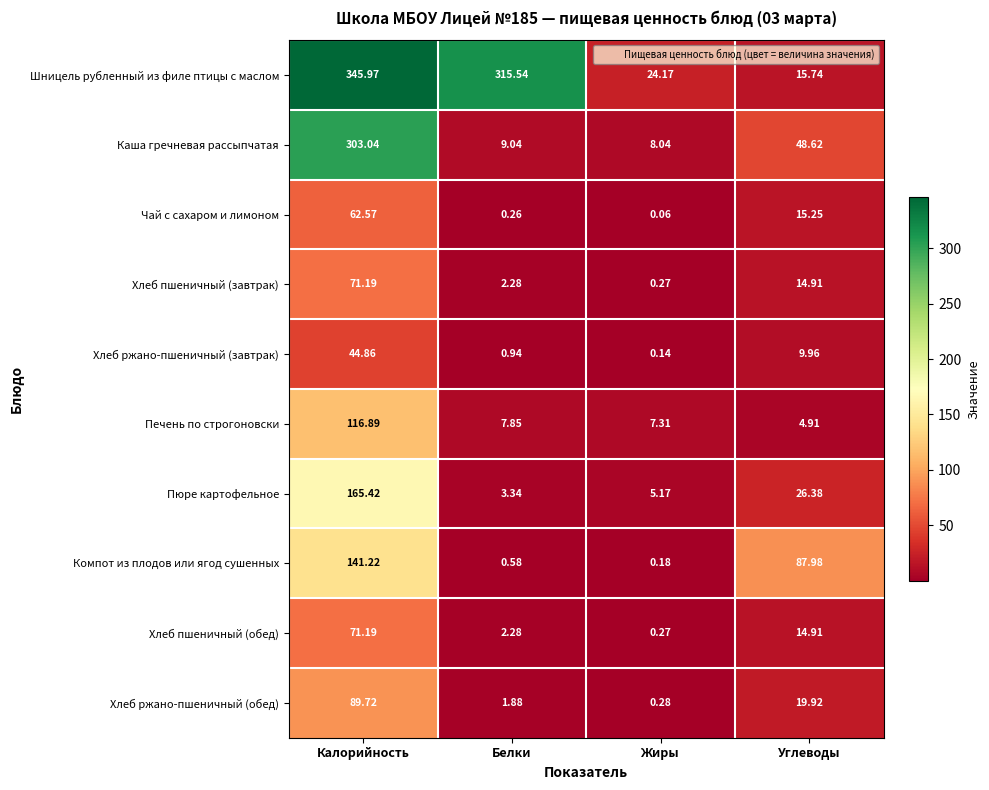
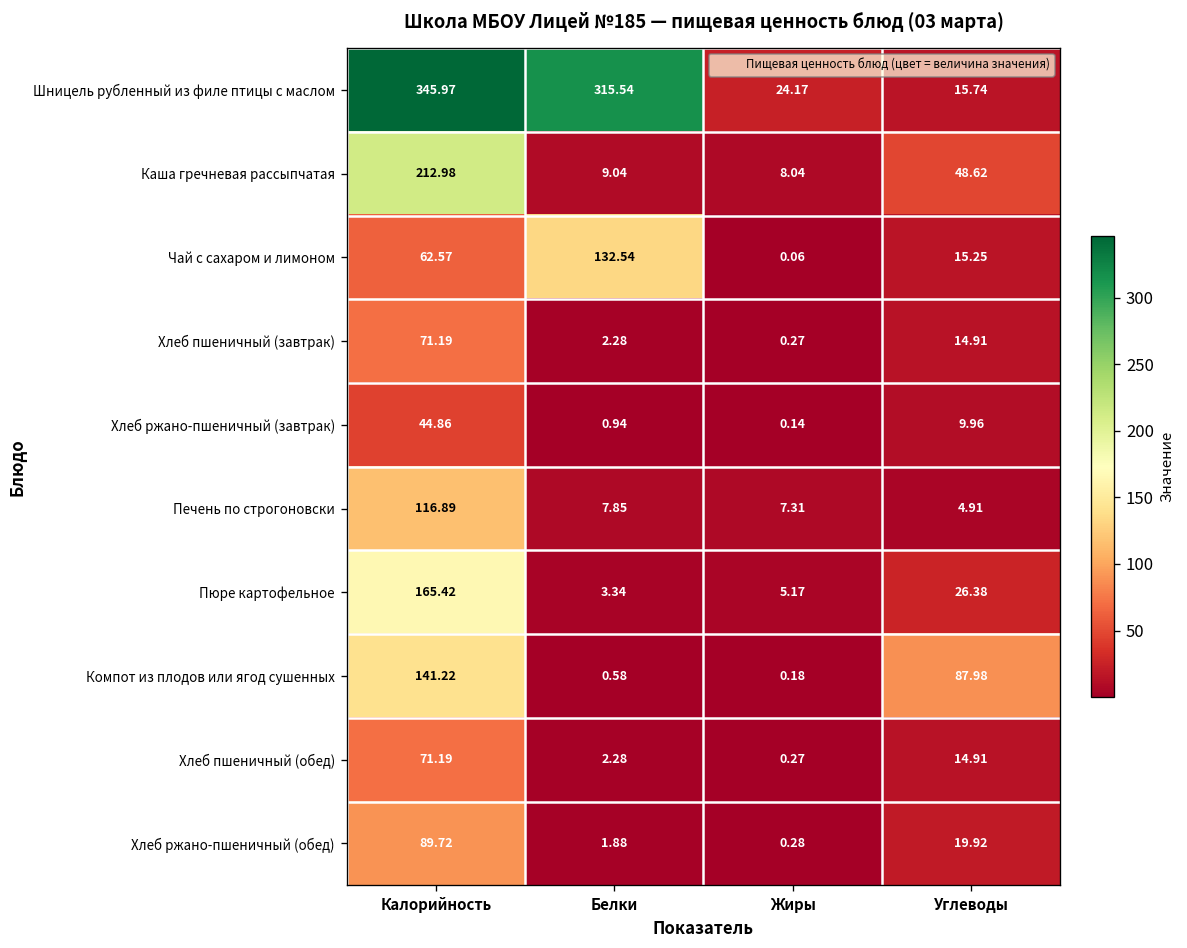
  {
    "Шницель рубленный из филе птицы с маслом": {
      "Калорийность": 345.97,
      "Белки": 315.54,
      "Жиры": 24.17,
      "Углеводы": 15.74
    },
    "Каша гречневая рассыпчатая": {
-     "Калорийность": 303.04,
+     "Калорийность": 212.98,
      "Белки": 9.04,
      "Жиры": 8.04,
      "Углеводы": 48.62
    },
    "Чай с сахаром и лимоном": {
      "Калорийность": 62.57,
-     "Белки": 0.26,
+     "Белки": 132.54,
      "Жиры": 0.06,
      "Углеводы": 15.25
    },
    "Хлеб пшеничный (завтрак)": {
      "Калорийность": 71.19,
      "Белки": 2.28,
      "Жиры": 0.27,
      "Углеводы": 14.91
    },
    "Хлеб ржано-пшеничный (завтрак)": {
      "Калорийность": 44.86,
      "Белки": 0.94,
      "Жиры": 0.14,
      "Углеводы": 9.96
    },
    "Печень по строгоновски": {
      "Калорийность": 116.89,
      "Белки": 7.85,
      "Жиры": 7.31,
      "Углеводы": 4.91
    },
    "Пюре картофельное": {
      "Калорийность": 165.42,
      "Белки": 3.34,
      "Жиры": 5.17,
      "Углеводы": 26.38
    },
    "Компот из плодов или ягод сушенных": {
      "Калорийность": 141.22,
      "Белки": 0.58,
      "Жиры": 0.18,
      "Углеводы": 87.98
    },
    "Хлеб пшеничный (обед)": {
      "Калорийность": 71.19,
      "Белки": 2.28,
      "Жиры": 0.27,
      "Углеводы": 14.91
    },
    "Хлеб ржано-пшеничный (обед)": {
      "Калорийность": 89.72,
      "Белки": 1.88,
      "Жиры": 0.28,
      "Углеводы": 19.92
    }
  }
